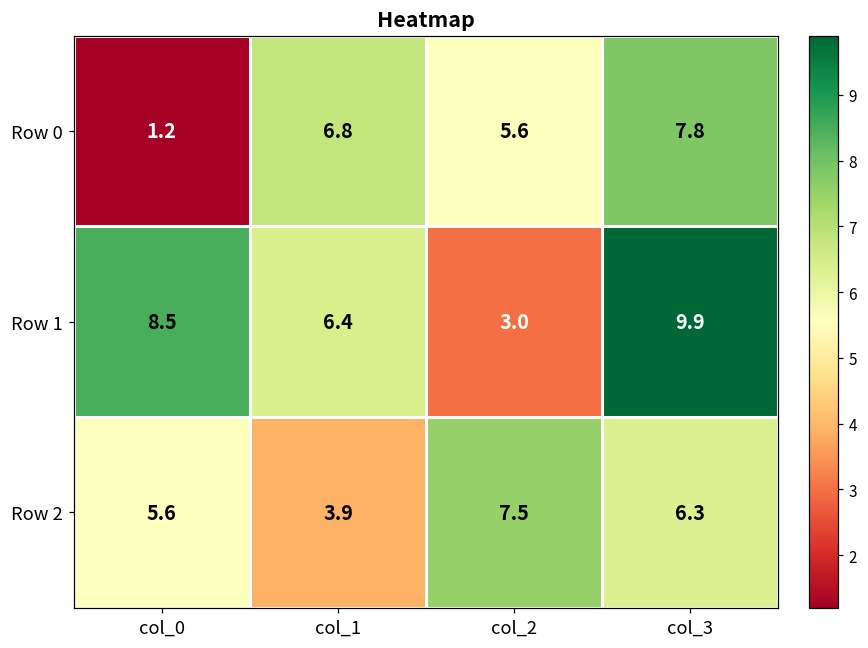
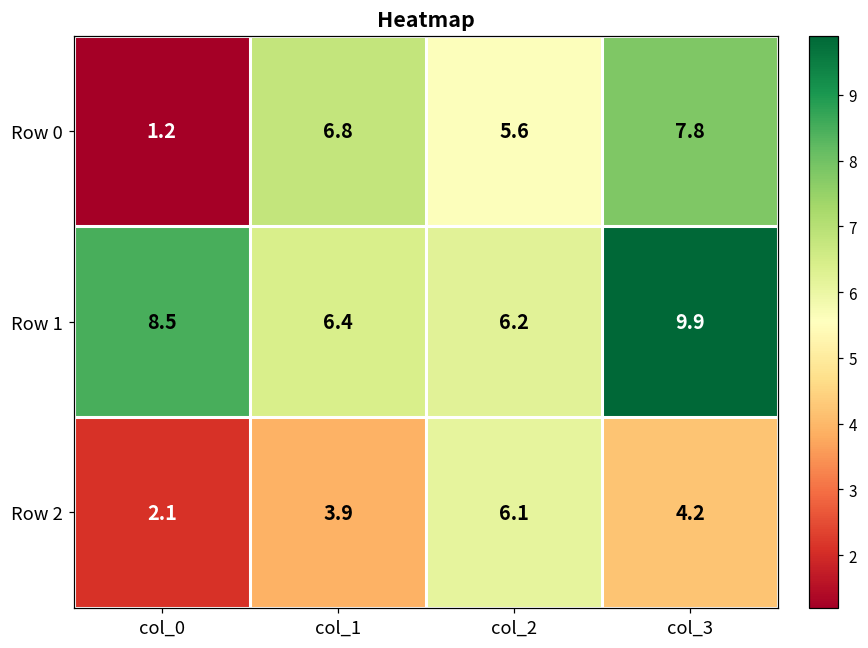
  {
    "Row 0": {
      "col_0": 1.2,
      "col_1": 6.8,
      "col_2": 5.6,
      "col_3": 7.8
    },
    "Row 1": {
      "col_0": 8.5,
      "col_1": 6.4,
-     "col_2": 3.0,
+     "col_2": 6.2,
      "col_3": 9.9
    },
    "Row 2": {
-     "col_0": 5.6,
+     "col_0": 2.1,
      "col_1": 3.9,
-     "col_2": 7.5,
-     "col_3": 6.3
+     "col_2": 6.1,
+     "col_3": 4.2
    }
  }
